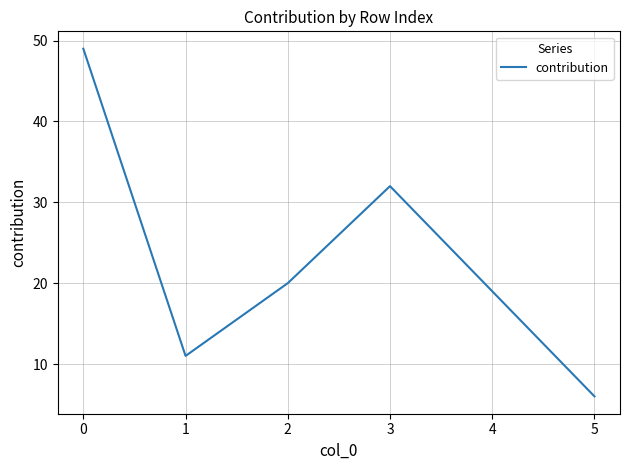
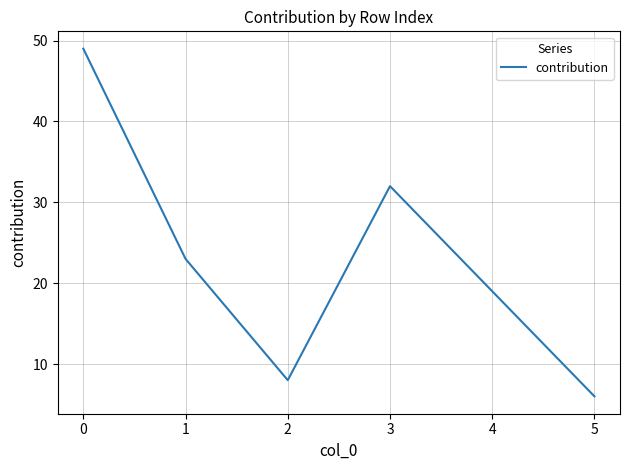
  {
    "0": 49,
-   "1": 11,
-   "2": 20,
+   "1": 23,
+   "2": 8,
    "3": 32,
    "4": 19,
    "5": 6
  }
